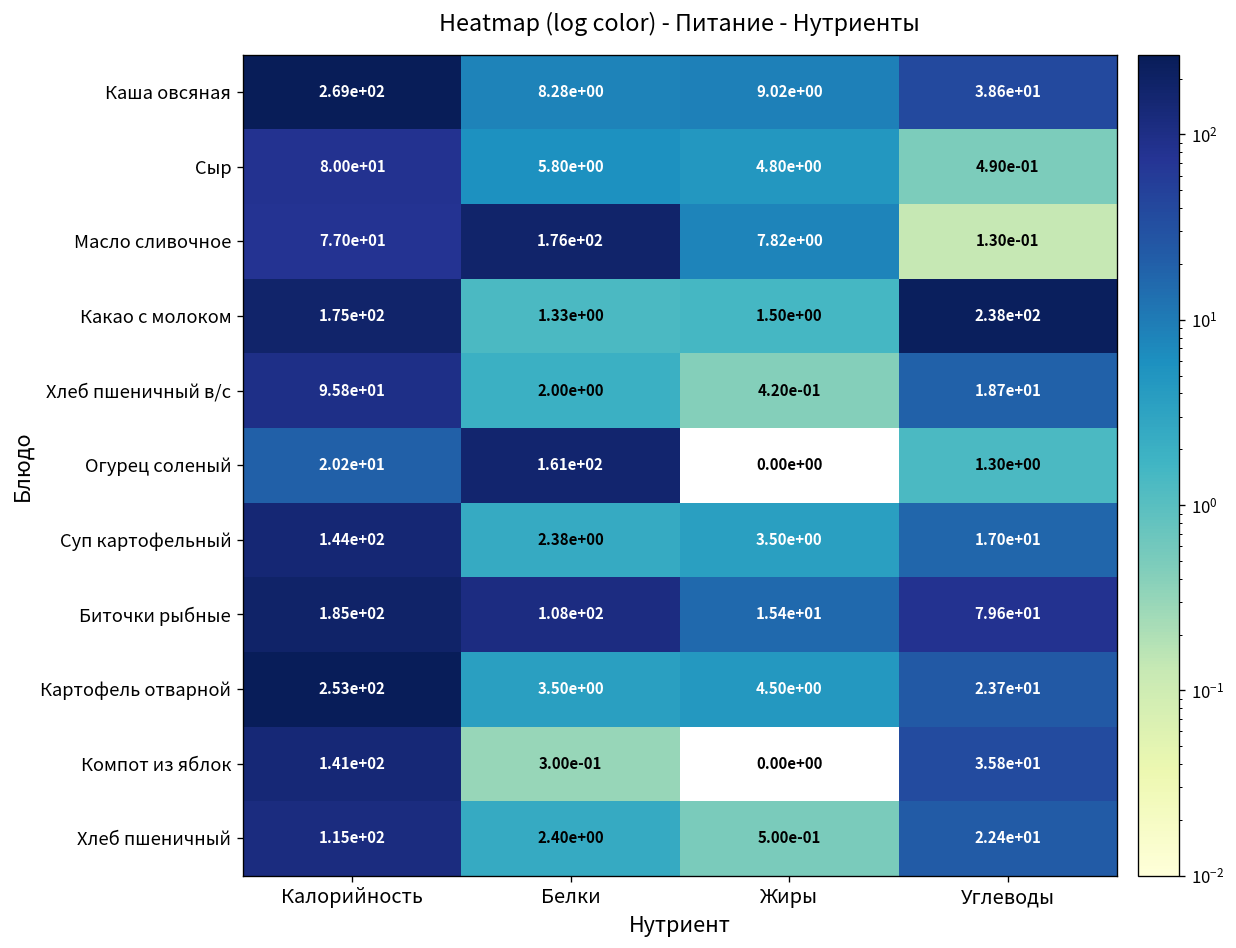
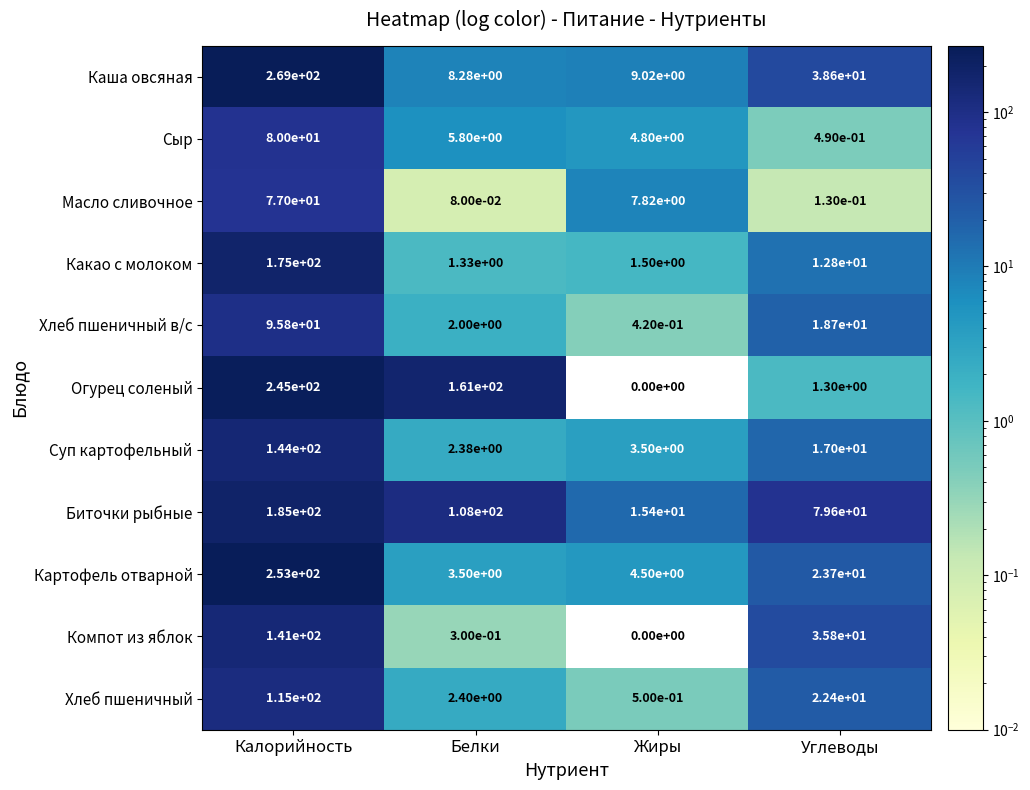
  {
    "Каша овсяная": {
      "Калорийность": "2.69e+02",
      "Белки": "8.28e+00",
      "Жиры": "9.02e+00",
      "Углеводы": "3.86e+01"
    },
    "Сыр": {
      "Калорийность": "8.00e+01",
      "Белки": "5.80e+00",
      "Жиры": "4.80e+00",
      "Углеводы": "4.90e-01"
    },
    "Масло сливочное": {
      "Калорийность": "7.70e+01",
-     "Белки": "1.76e+02",
+     "Белки": "8.00e-02",
      "Жиры": "7.82e+00",
      "Углеводы": "1.30e-01"
    },
    "Какао с молоком": {
      "Калорийность": "1.75e+02",
      "Белки": "1.33e+00",
      "Жиры": "1.50e+00",
-     "Углеводы": "2.38e+02"
+     "Углеводы": "1.28e+01"
    },
    "Хлеб пшеничный в/с": {
      "Калорийность": "9.58e+01",
      "Белки": "2.00e+00",
      "Жиры": "4.20e-01",
      "Углеводы": "1.87e+01"
    },
    "Огурец соленый": {
-     "Калорийность": "2.02e+01",
+     "Калорийность": "2.45e+02",
      "Белки": "1.61e+02",
      "Жиры": "0.00e+00",
      "Углеводы": "1.30e+00"
    },
    "Суп картофельный": {
      "Калорийность": "1.44e+02",
      "Белки": "2.38e+00",
      "Жиры": "3.50e+00",
      "Углеводы": "1.70e+01"
    },
    "Биточки рыбные": {
      "Калорийность": "1.85e+02",
      "Белки": "1.08e+02",
      "Жиры": "1.54e+01",
      "Углеводы": "7.96e+01"
    },
    "Картофель отварной": {
      "Калорийность": "2.53e+02",
      "Белки": "3.50e+00",
      "Жиры": "4.50e+00",
      "Углеводы": "2.37e+01"
    },
    "Компот из яблок": {
      "Калорийность": "1.41e+02",
      "Белки": "3.00e-01",
      "Жиры": "0.00e+00",
      "Углеводы": "3.58e+01"
    },
    "Хлеб пшеничный": {
      "Калорийность": "1.15e+02",
      "Белки": "2.40e+00",
      "Жиры": "5.00e-01",
      "Углеводы": "2.24e+01"
    }
  }
